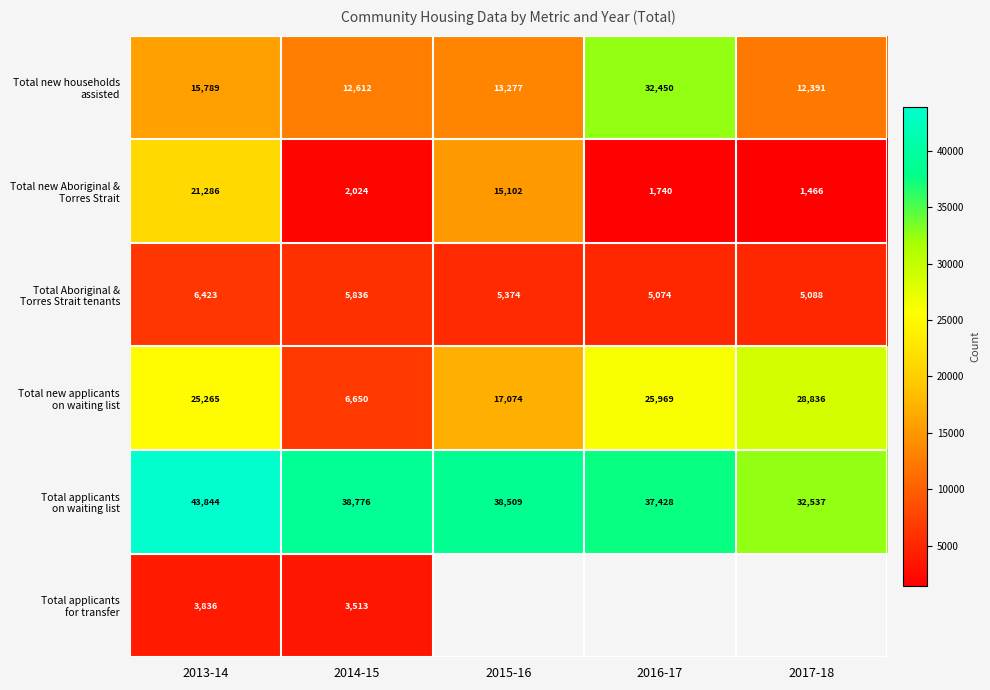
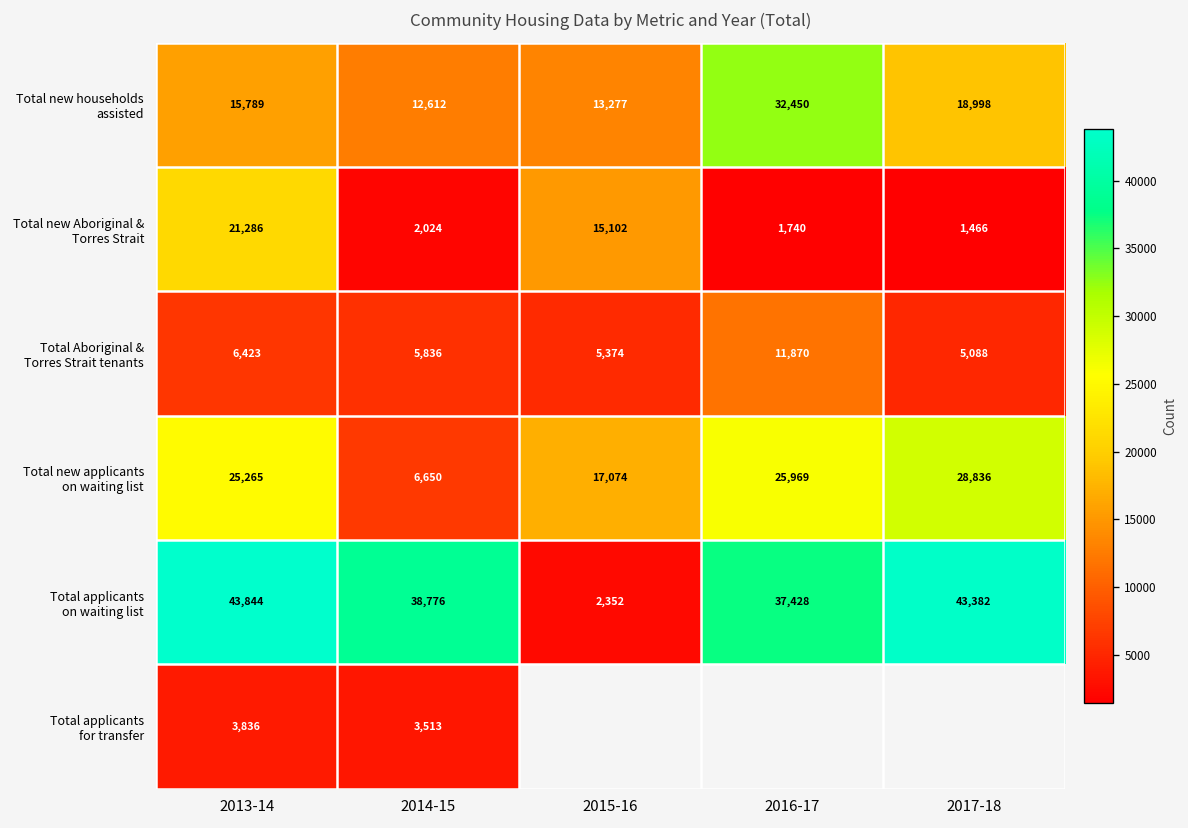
  {
    "Total new households assisted": {
      "2013-14": "15,789",
      "2014-15": "12,612",
      "2015-16": "13,277",
      "2016-17": "32,450",
-     "2017-18": "12,391"
+     "2017-18": "18,998"
    },
    "Total new Aboriginal & Torres Strait": {
      "2013-14": "21,286",
      "2014-15": "2,024",
      "2015-16": "15,102",
      "2016-17": "1,740",
      "2017-18": "1,466"
    },
    "Total Aboriginal & Torres Strait tenants": {
      "2013-14": "6,423",
      "2014-15": "5,836",
      "2015-16": "5,374",
-     "2016-17": "5,074",
+     "2016-17": "11,870",
      "2017-18": "5,088"
    },
    "Total new applicants on waiting list": {
      "2013-14": "25,265",
      "2014-15": "6,650",
      "2015-16": "17,074",
      "2016-17": "25,969",
      "2017-18": "28,836"
    },
    "Total applicants on waiting list": {
      "2013-14": "43,844",
      "2014-15": "38,776",
-     "2015-16": "38,509",
+     "2015-16": "2,352",
      "2016-17": "37,428",
-     "2017-18": "32,537"
+     "2017-18": "43,382"
    },
    "Total applicants for transfer": {
      "2013-14": "3,836",
      "2014-15": "3,513"
    }
  }
